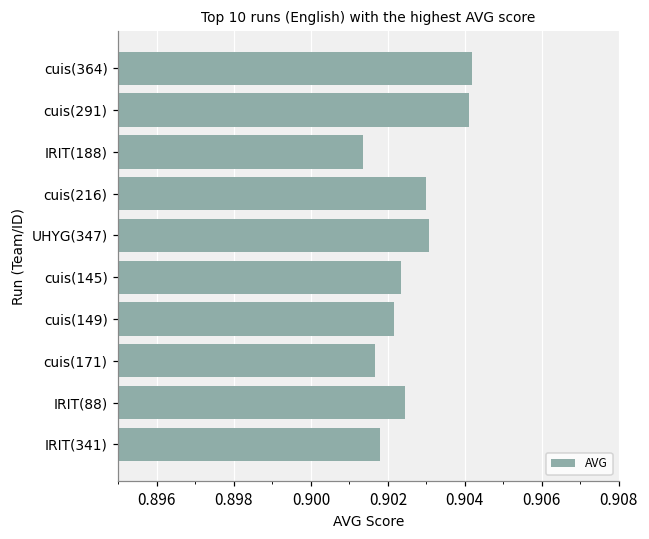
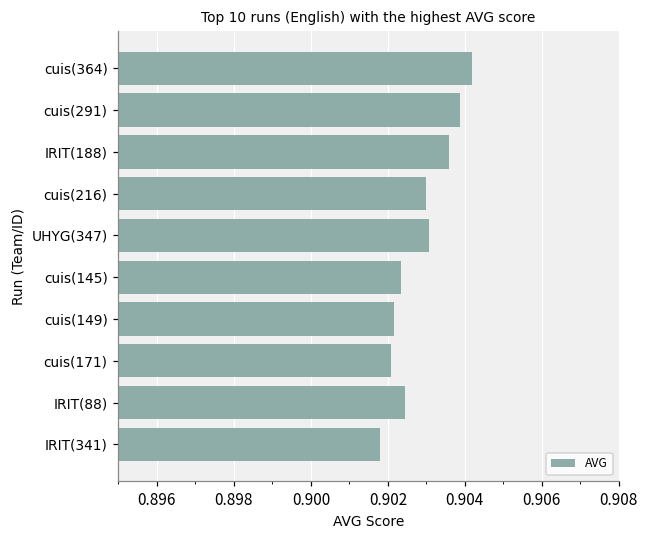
  {
    "cuis(364)": 0.9042,
-   "cuis(291)": 0.9041,
-   "IRIT(188)": 0.9013,
+   "cuis(291)": 0.9039,
+   "IRIT(188)": 0.9036,
    "cuis(216)": 0.9030,
    "UHYG(347)": 0.9031,
    "cuis(145)": 0.9023,
    "cuis(149)": 0.9022,
-   "cuis(171)": 0.9017,
+   "cuis(171)": 0.9021,
    "IRIT(88)": 0.9024,
    "IRIT(341)": 0.9018
  }
